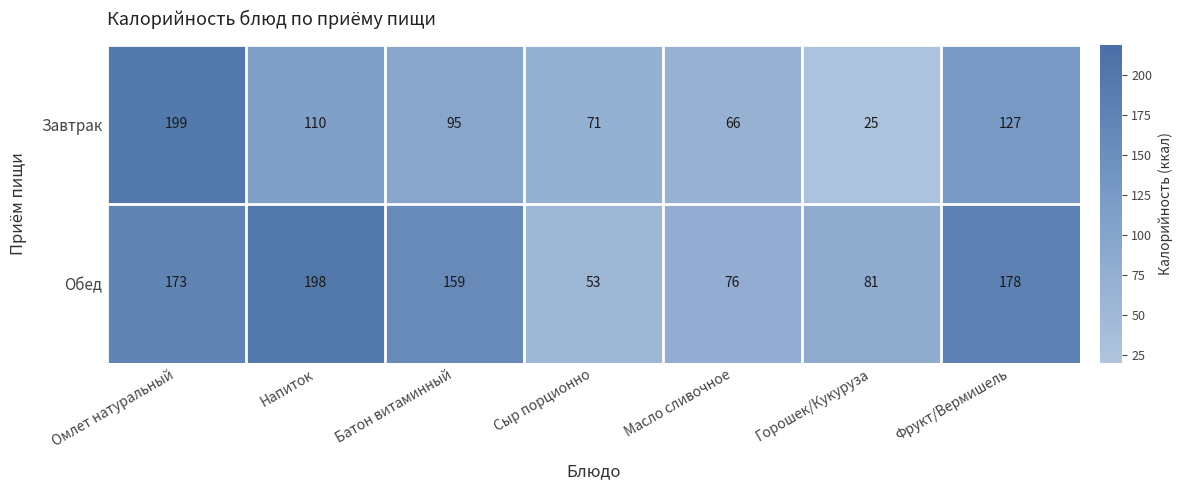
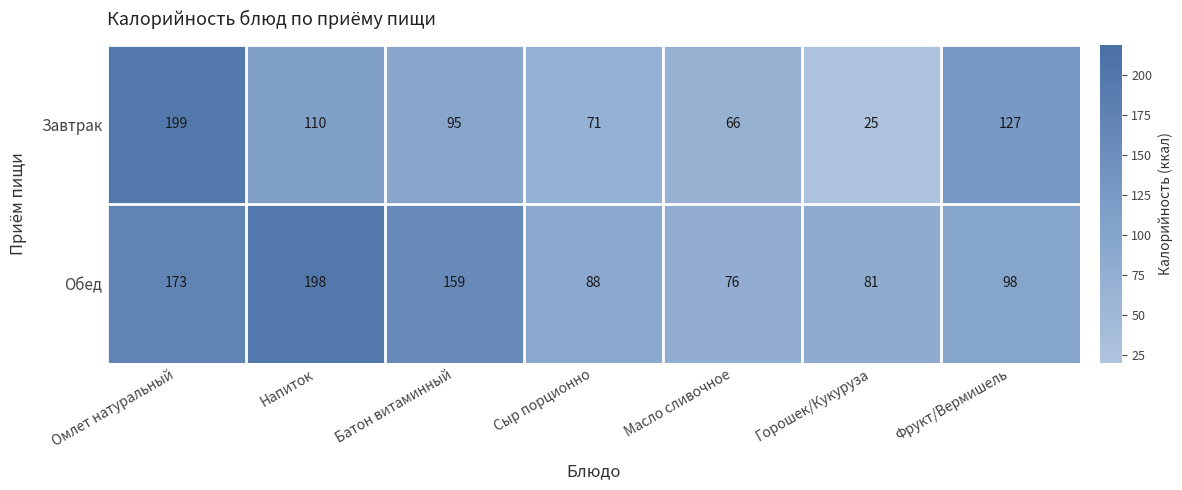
  {
    "Завтрак": {
      "Омлет натуральный": 199,
      "Напиток": 110,
      "Батон витаминный": 95,
      "Сыр порционно": 71,
      "Масло сливочное": 66,
      "Горошек/Кукуруза": 25,
      "Фрукт/Вермишель": 127
    },
    "Обед": {
      "Омлет натуральный": 173,
      "Напиток": 198,
      "Батон витаминный": 159,
-     "Сыр порционно": 53,
+     "Сыр порционно": 88,
      "Масло сливочное": 76,
      "Горошек/Кукуруза": 81,
-     "Фрукт/Вермишель": 178
+     "Фрукт/Вермишель": 98
    }
  }
